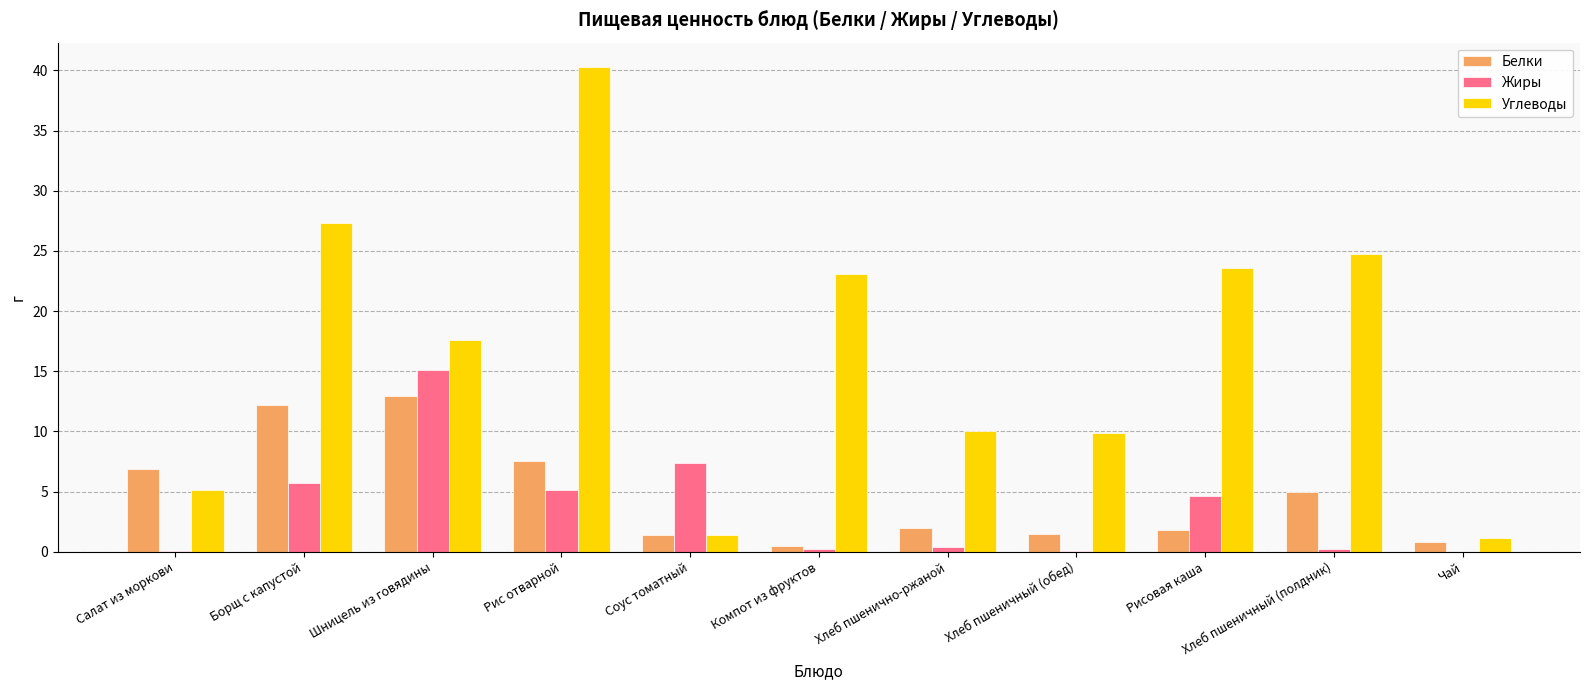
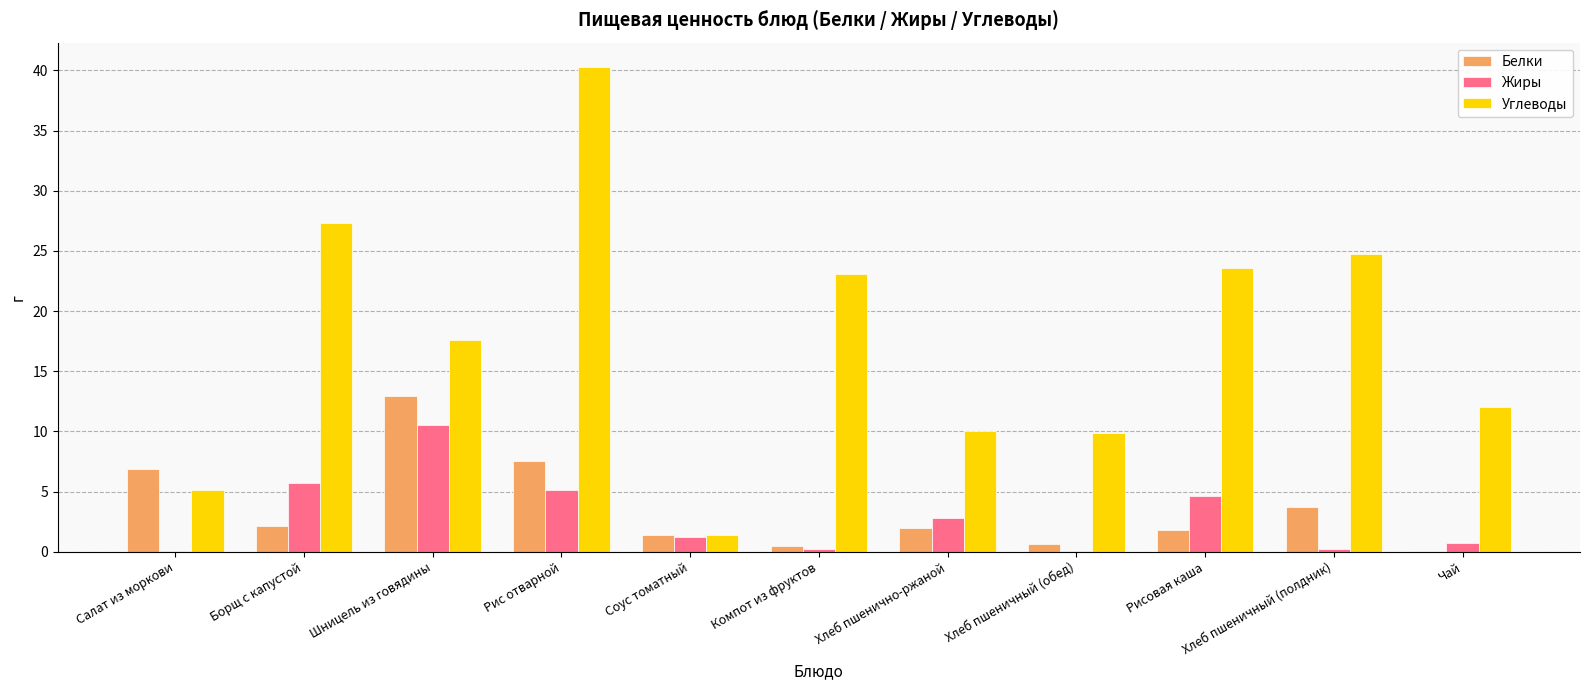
  {
    "Белки": {
      "Салат из моркови": 6.9,
-     "Борщ с капустой": 12.2,
+     "Борщ с капустой": 2.1,
      "Шницель из говядины": 12.9,
      "Рис отварной": 7.5,
      "Соус томатный": 1.4,
      "Компот из фруктов": 0.5,
      "Хлеб пшенично-ржаной": 2.0,
-     "Хлеб пшеничный (обед)": 1.5,
+     "Хлеб пшеничный (обед)": 0.6,
      "Рисовая каша": 1.8,
-     "Хлеб пшеничный (полдник)": 5.0,
-     "Чай": 0.8
+     "Хлеб пшеничный (полдник)": 3.8,
+     "Чай": 0.1
    },
    "Жиры": {
      "Борщ с капустой": 5.7,
-     "Шницель из говядины": 15.1,
+     "Шницель из говядины": 10.5,
      "Рис отварной": 5.1,
-     "Соус томатный": 7.4,
-     "Хлеб пшенично-ржаной": 0.4,
+     "Соус томатный": 1.2,
+     "Хлеб пшенично-ржаной": 2.8,
      "Рисовая каша": 4.6,
      "Хлеб пшеничный (полдник)": 0.3,
-     "Чай": 0.0
+     "Чай": 0.7
    },
    "Углеводы": {
      "Салат из моркови": 5.1,
      "Борщ с капустой": 27.3,
      "Шницель из говядины": 17.6,
      "Рис отварной": 40.3,
      "Соус томатный": 1.4,
      "Компот из фруктов": 23.1,
      "Хлеб пшенично-ржаной": 10.0,
      "Хлеб пшеничный (обед)": 9.9,
      "Рисовая каша": 23.6,
      "Хлеб пшеничный (полдник)": 24.8,
-     "Чай": 1.1
+     "Чай": 12.0
    }
  }
